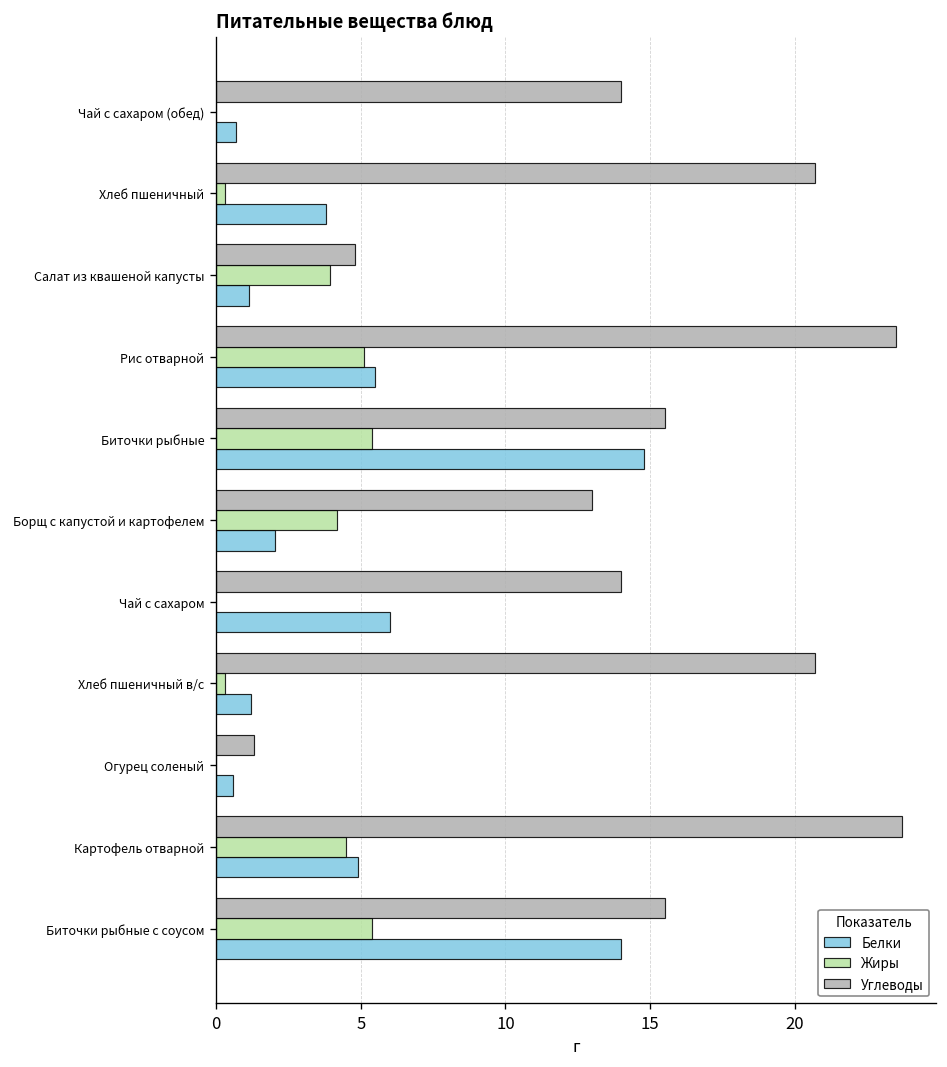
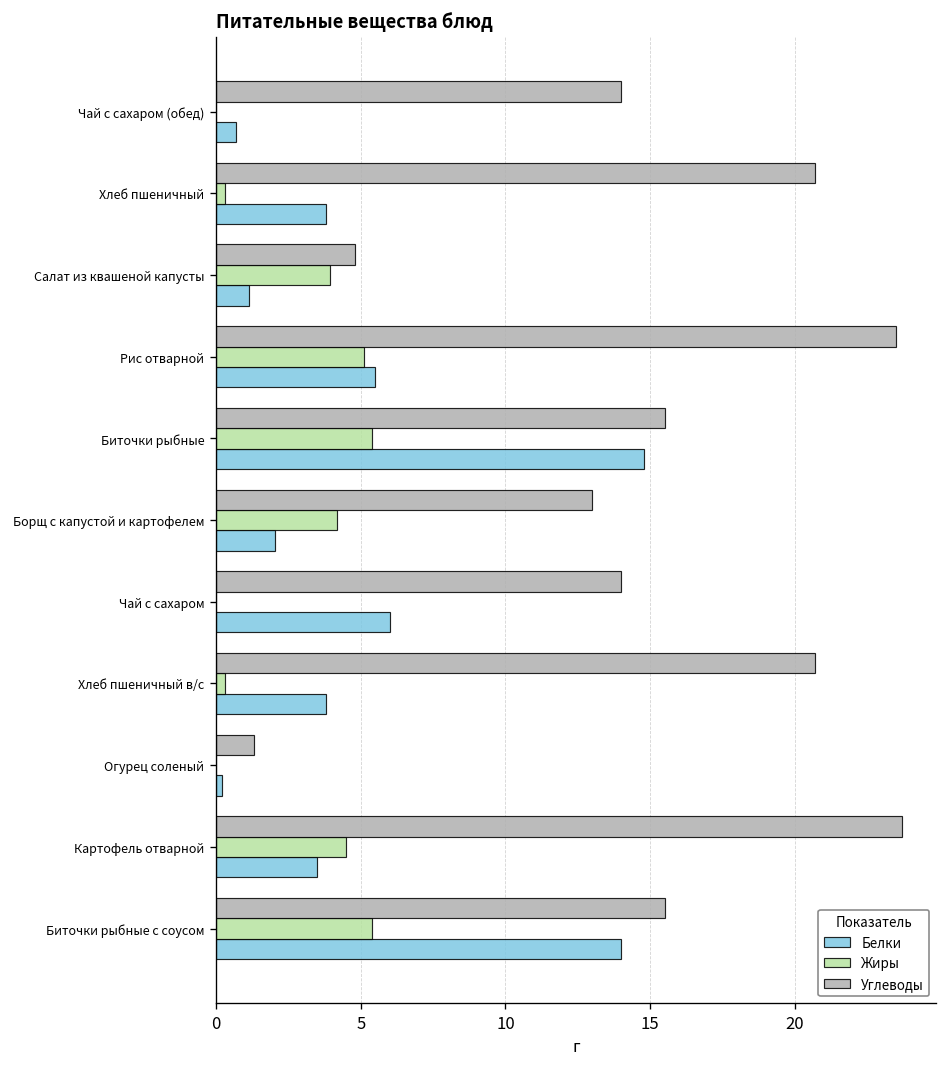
  {
    "Белки": {
      "Чай с сахаром (обед)": 0.7,
      "Хлеб пшеничный": 3.8,
      "Салат из квашеной капусты": 1.1,
      "Рис отварной": 5.5,
      "Биточки рыбные": 14.8,
      "Борщ с капустой и картофелем": 2.0,
      "Чай с сахаром": 6.0,
-     "Хлеб пшеничный в/с": 1.2,
-     "Огурец соленый": 0.6,
-     "Картофель отварной": 4.9,
+     "Хлеб пшеничный в/с": 3.8,
+     "Огурец соленый": 0.2,
+     "Картофель отварной": 3.5,
      "Биточки рыбные с соусом": 14.0
    }
  }
